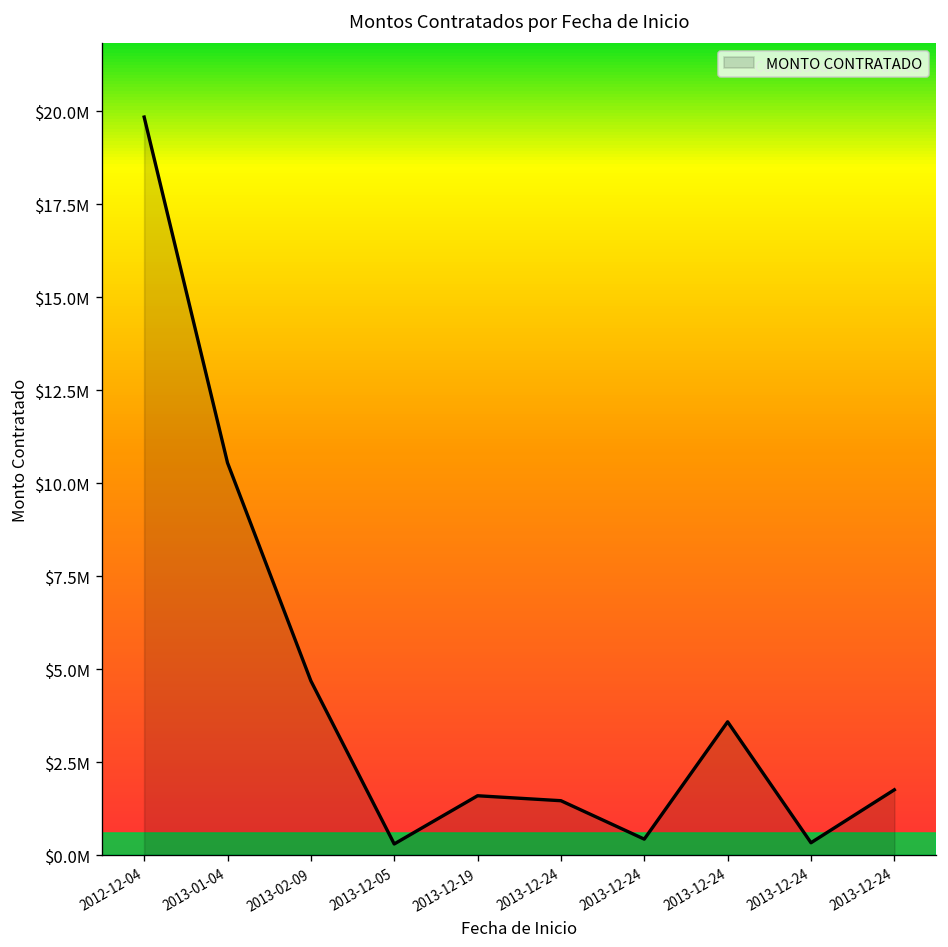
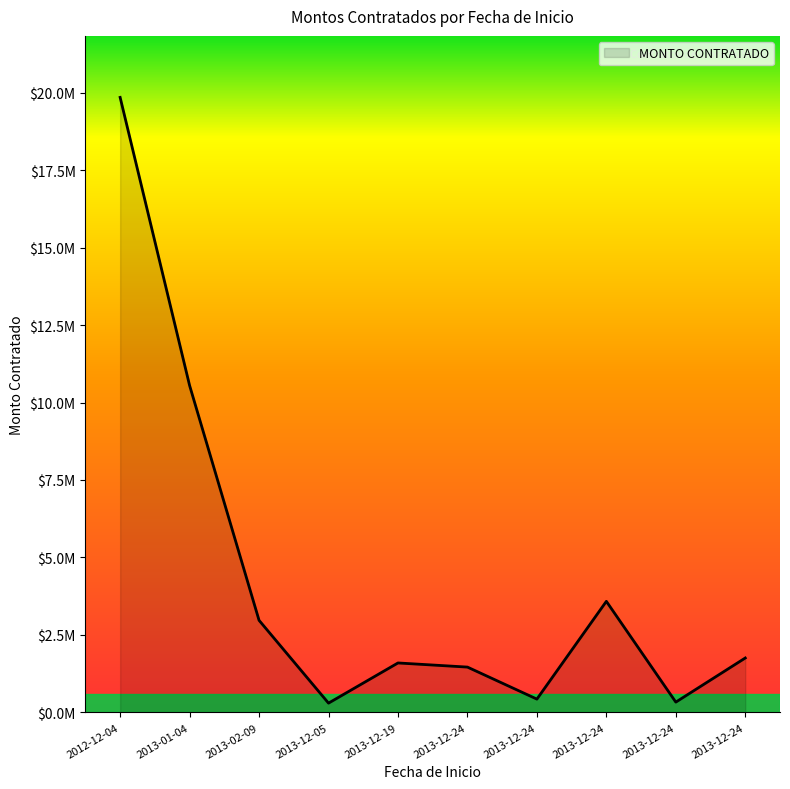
  {
    "2012-12-04": "$19800000",
    "2013-01-04": "$10500000",
-   "2013-02-09": "$4700000",
+   "2013-02-09": "$3000000",
    "2013-12-19": "$1600000"
  }
